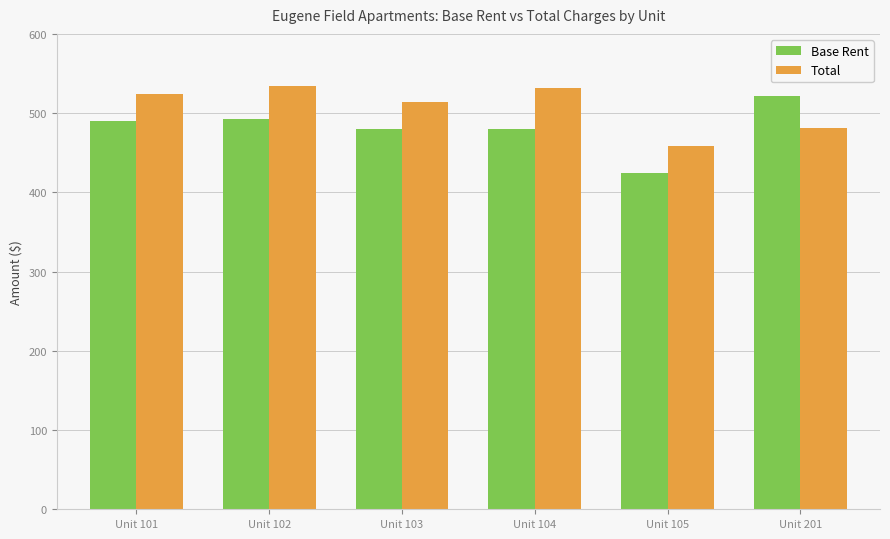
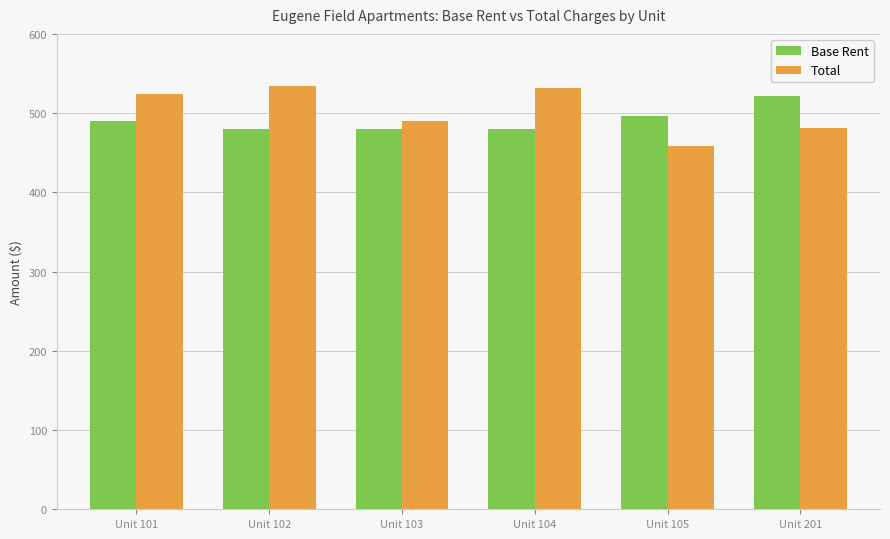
  {
    "Base Rent": {
      "Unit 101": 490,
-     "Unit 102": 490,
+     "Unit 102": 480,
      "Unit 103": 480,
      "Unit 104": 480,
-     "Unit 105": 430,
+     "Unit 105": 500,
      "Unit 201": 520
    },
    "Total": {
      "Unit 101": 520,
      "Unit 102": 530,
-     "Unit 103": 510,
+     "Unit 103": 490,
      "Unit 104": 530,
      "Unit 105": 460,
      "Unit 201": 480
    }
  }
